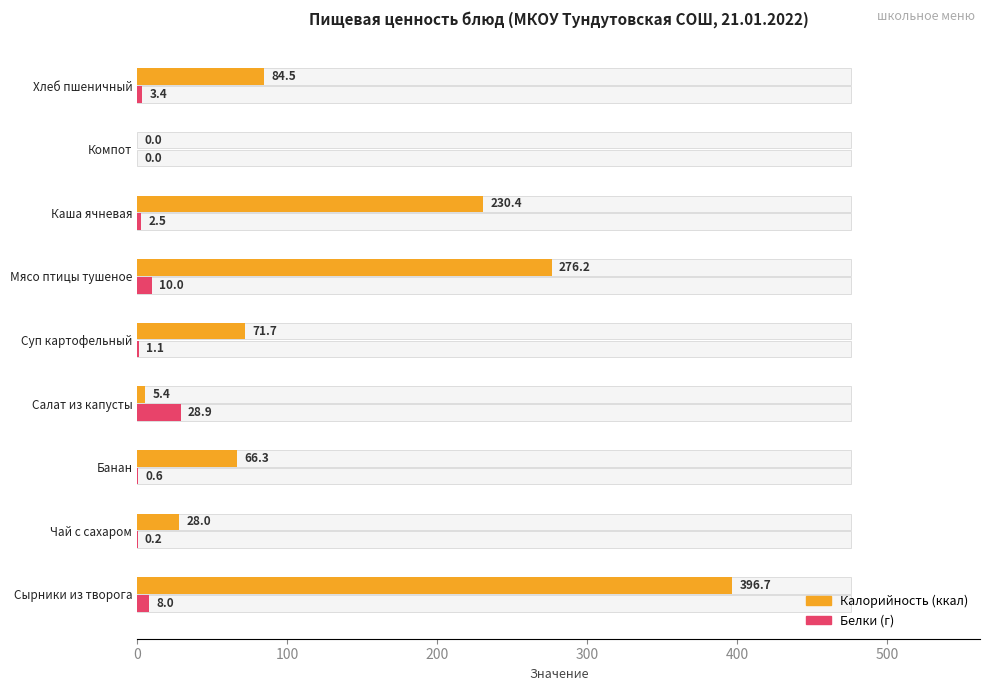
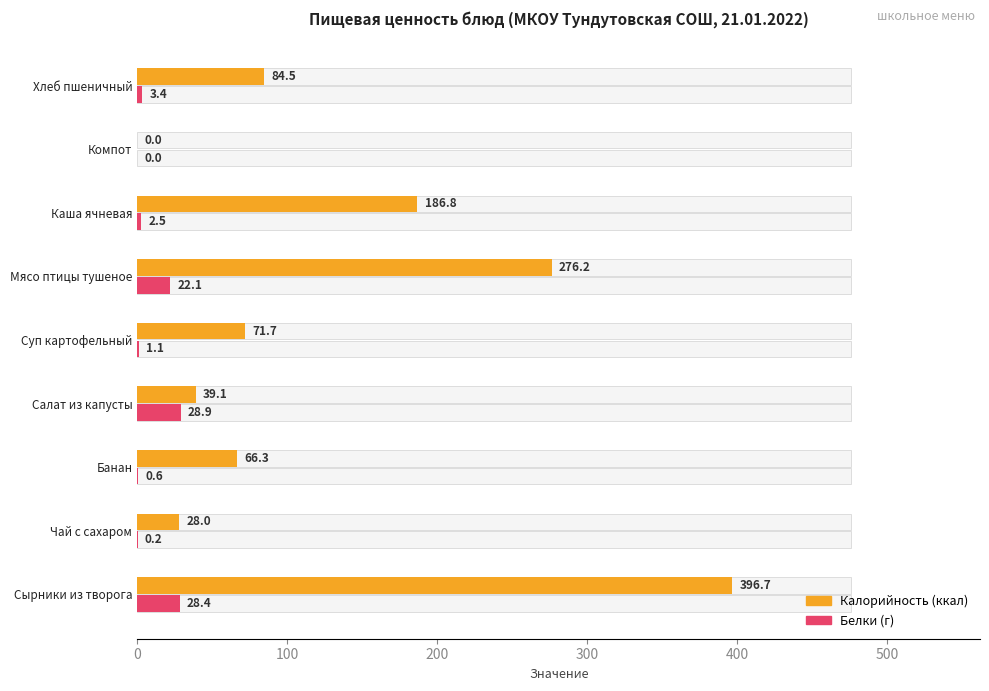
  {
    "Калорийность (ккал)": {
      "Компот": 0.0,
-     "Каша ячневая": 230.4,
-     "Салат из капусты": 5.4
+     "Каша ячневая": 186.8,
+     "Салат из капусты": 39.1
    },
    "Белки (г)": {
      "Компот": 0.0,
-     "Мясо птицы тушеное": 10.0,
+     "Мясо птицы тушеное": 22.1,
      "Суп картофельный": 1.1,
      "Банан": 0.6,
      "Чай с сахаром": 0.2,
-     "Сырники из творога": 8.0
+     "Сырники из творога": 28.4
    }
  }
